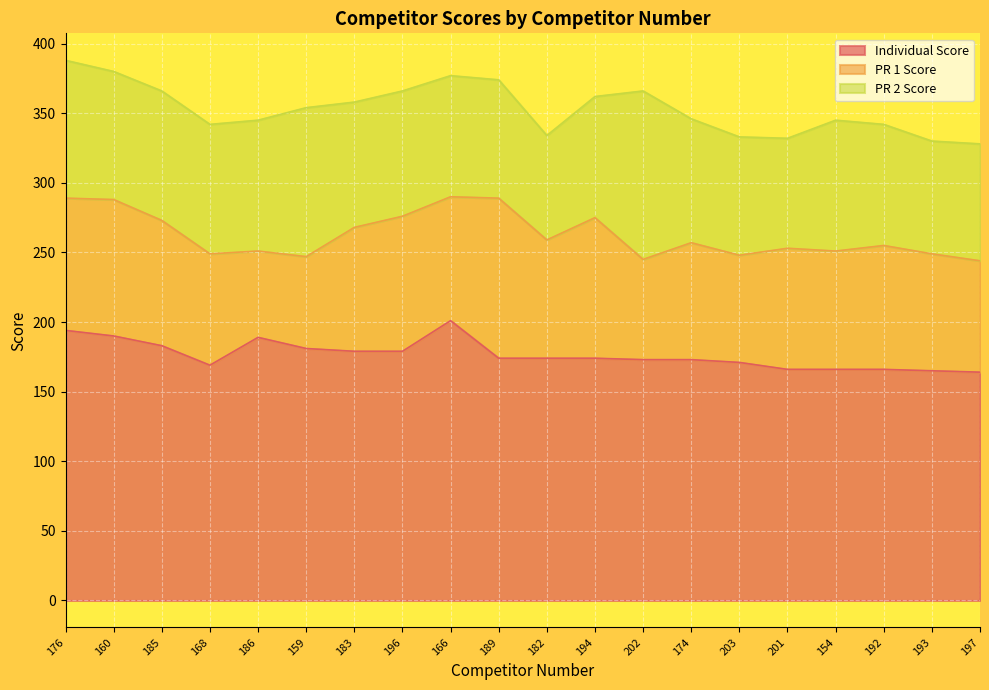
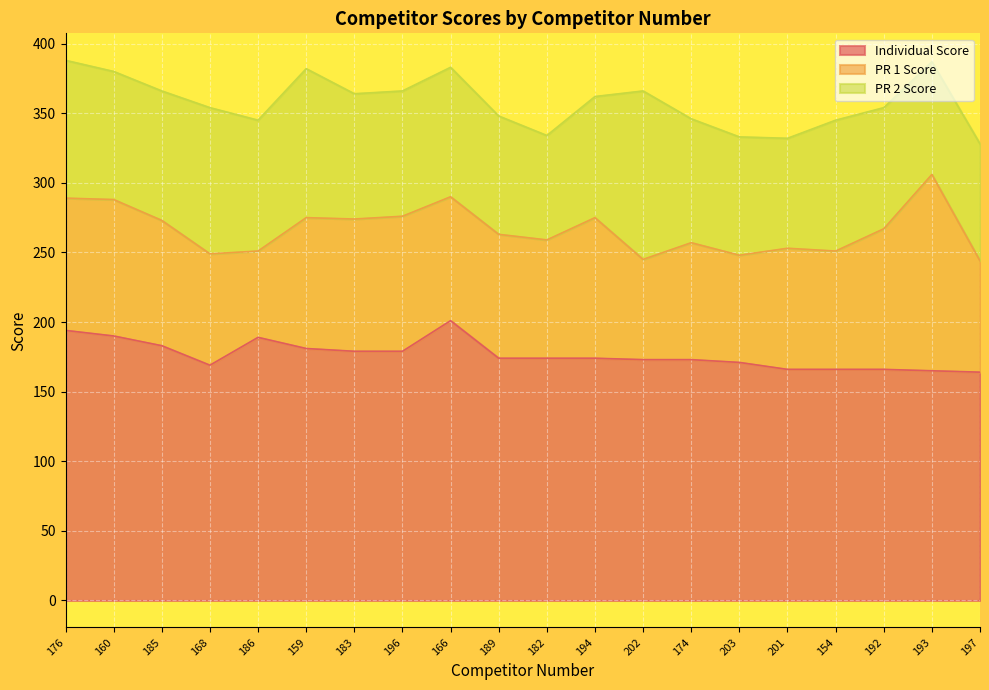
  {
    "Individual Score": {
      "176": 194,
      "160": 190,
      "185": 183,
      "168": 169,
      "186": 189,
      "159": 181,
      "183": 179,
      "196": 179,
      "166": 201,
      "189": 174,
      "182": 174,
      "194": 174,
      "202": 173,
      "174": 173,
      "203": 171,
      "201": 166,
      "154": 166,
      "192": 166,
      "193": 165,
      "197": 164
    },
    "PR 1 Score": {
      "176": 95,
      "160": 98,
      "185": 90,
      "168": 80,
      "186": 62,
-     "159": 66,
-     "183": 89,
+     "159": 94,
+     "183": 95,
      "196": 97,
      "166": 89,
-     "189": 115,
+     "189": 89,
      "182": 85,
      "194": 101,
      "202": 72,
      "174": 84,
      "203": 77,
      "201": 87,
      "154": 85,
-     "192": 89,
-     "193": 84,
+     "192": 101,
+     "193": 141,
      "197": 80
    },
    "PR 2 Score": {
      "176": 99,
      "160": 92,
      "185": 93,
-     "168": 93,
+     "168": 105,
      "186": 94,
      "159": 107,
      "183": 90,
      "196": 90,
-     "166": 87,
+     "166": 93,
      "189": 85,
      "182": 75,
      "194": 87,
      "202": 121,
      "174": 89,
      "203": 85,
      "201": 79,
      "154": 94,
      "192": 87,
      "197": 84
    }
  }
